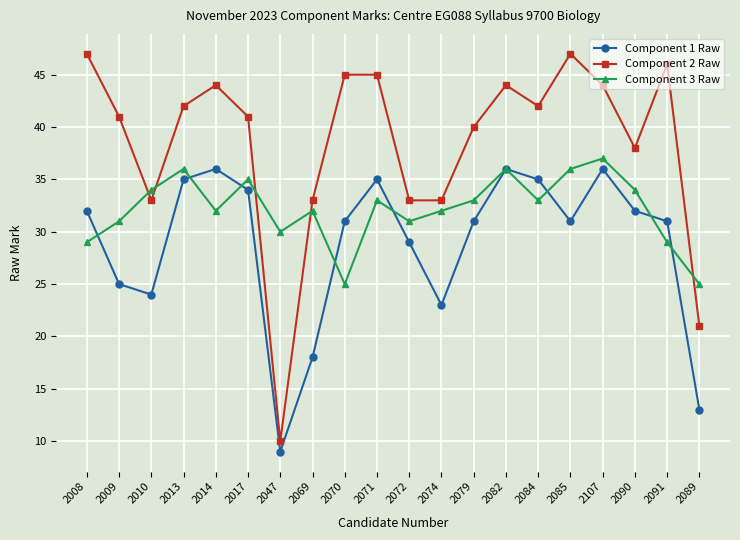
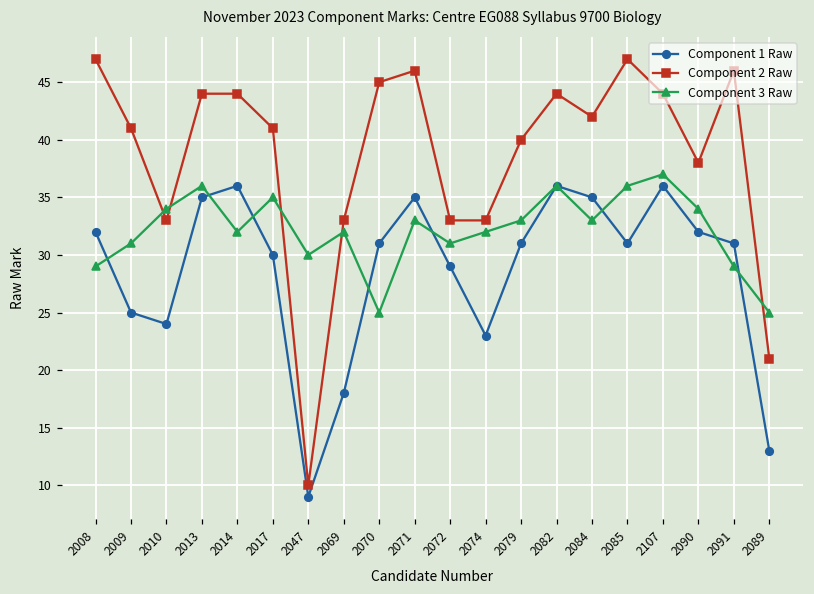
  {
    "Component 1 Raw": {
      "2008": 32,
      "2009": 25,
      "2010": 24,
      "2013": 35,
      "2014": 36,
-     "2017": 34,
+     "2017": 30,
      "2047": 9,
      "2069": 18,
      "2070": 31,
      "2071": 35,
      "2072": 29,
      "2074": 23,
      "2079": 31,
      "2084": 35,
      "2085": 31,
      "2107": 36,
      "2090": 32,
      "2091": 31,
      "2089": 13
    },
    "Component 2 Raw": {
      "2008": 47,
      "2009": 41,
      "2010": 33,
-     "2013": 42,
+     "2013": 44,
      "2014": 44,
      "2017": 41,
      "2047": 10,
      "2069": 33,
      "2070": 45,
-     "2071": 45,
+     "2071": 46,
      "2072": 33,
      "2074": 33,
      "2079": 40,
      "2082": 44,
      "2084": 42,
      "2085": 47,
      "2090": 38,
      "2089": 21
    },
    "Component 3 Raw": {
      "2008": 29,
      "2009": 31,
      "2010": 34,
      "2013": 36,
      "2014": 32,
      "2017": 35,
      "2047": 30,
      "2069": 32,
      "2070": 25,
      "2071": 33,
      "2072": 31,
      "2074": 32,
      "2079": 33,
      "2084": 33,
      "2085": 36,
      "2107": 37,
      "2090": 34,
      "2091": 29,
      "2089": 25
    }
  }
